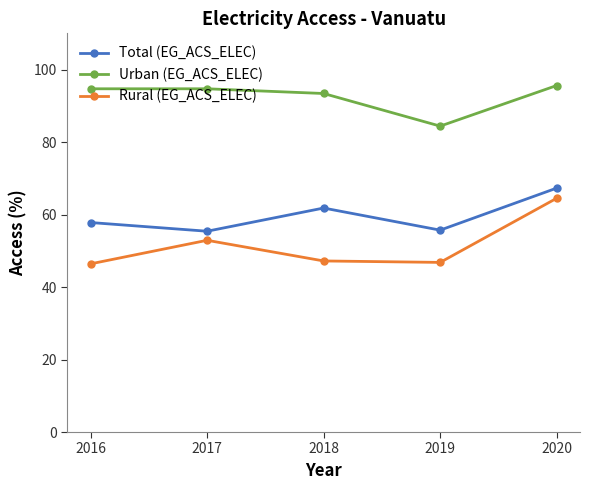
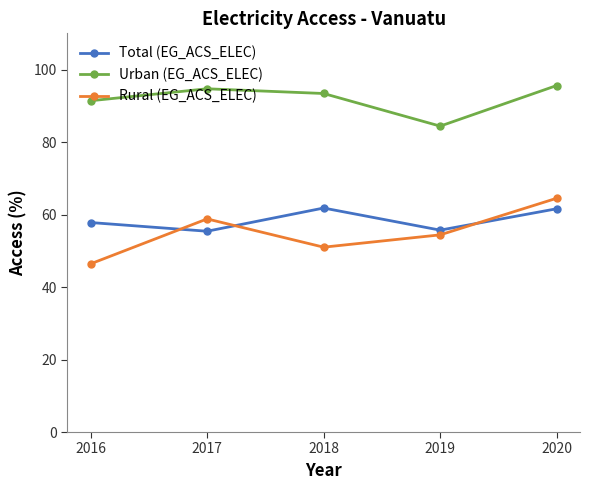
  {
    "Total (EG_ACS_ELEC)": {
      "2016": 58,
      "2017": 55,
      "2018": 62,
      "2019": 56,
-     "2020": 67
+     "2020": 62
    },
    "Urban (EG_ACS_ELEC)": {
-     "2016": 95,
+     "2016": 91,
      "2017": 95,
      "2018": 93,
      "2019": 84,
      "2020": 96
    },
    "Rural (EG_ACS_ELEC)": {
      "2016": 46,
-     "2017": 53,
-     "2018": 47,
-     "2019": 47,
+     "2017": 59,
+     "2018": 51,
+     "2019": 54,
      "2020": 65
    }
  }
